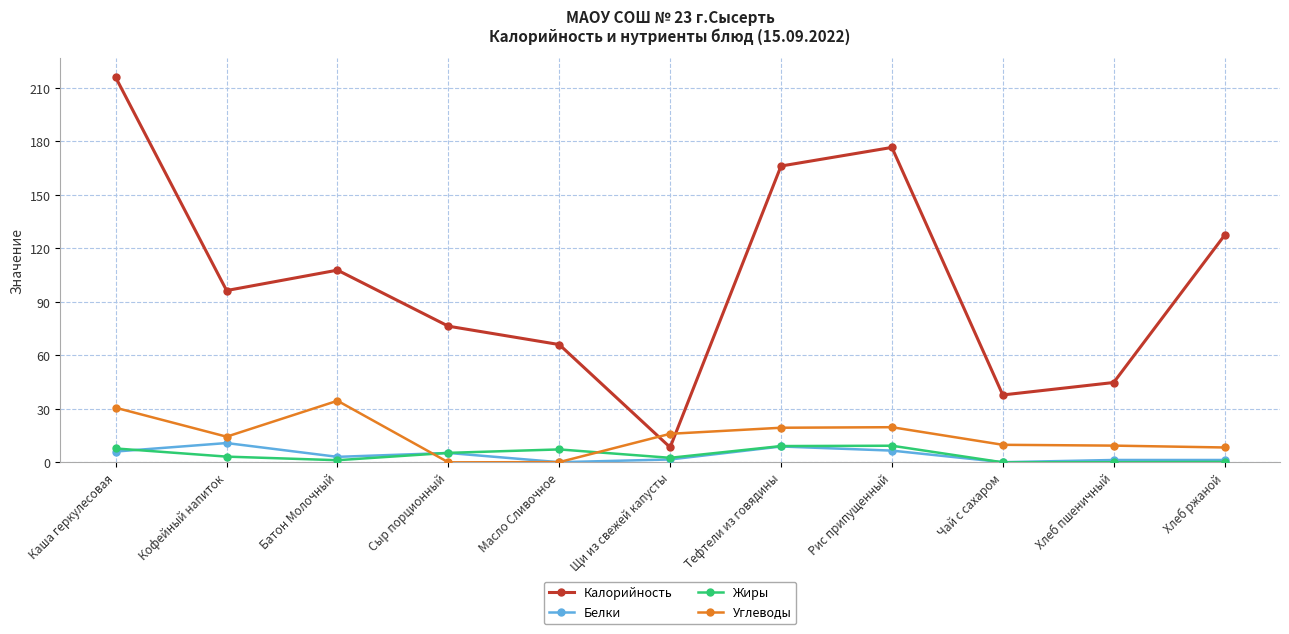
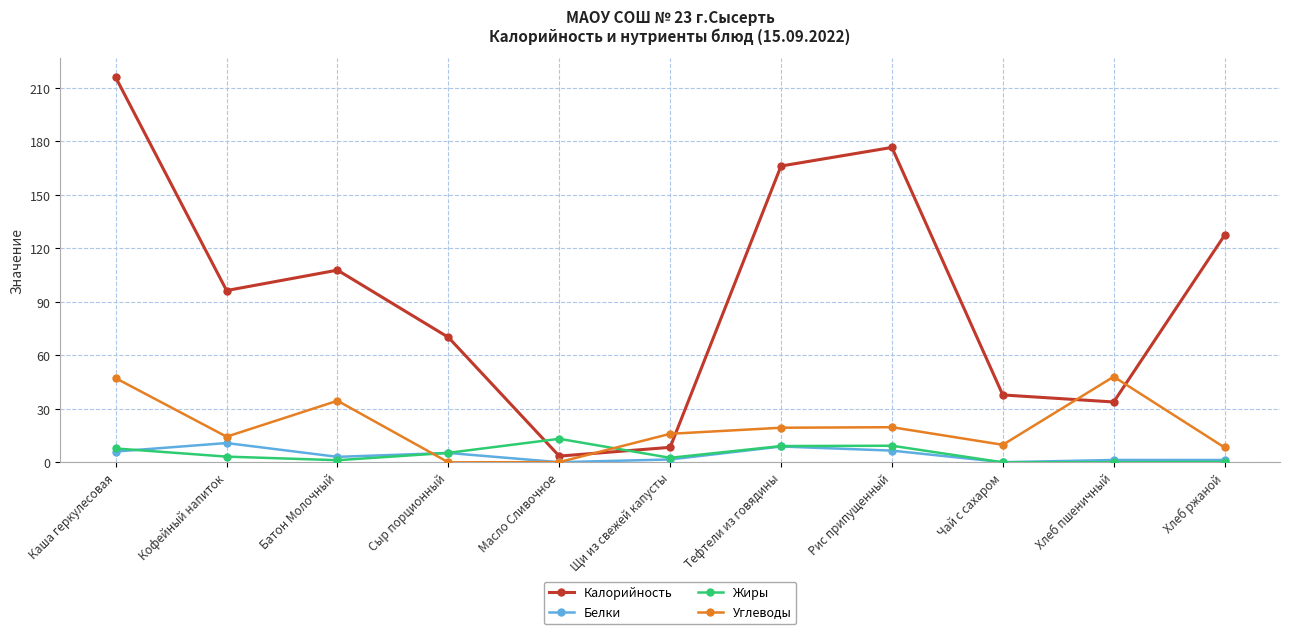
  {
    "Калорийность": {
      "Каша геркулесовая": 216,
      "Кофейный напиток": 96,
      "Батон Молочный": 108,
-     "Сыр порционный": 76,
-     "Масло Сливочное": 66,
+     "Сыр порционный": 70,
+     "Масло Сливочное": 4,
      "Щи из свежей капусты": 8,
      "Тефтели из говядины": 166,
      "Рис припущенный": 177,
      "Чай с сахаром": 38,
-     "Хлеб пшеничный": 45,
+     "Хлеб пшеничный": 34,
      "Хлеб ржаной": 127
    },
    "Белки": {
      "Каша геркулесовая": 6,
      "Кофейный напиток": 11,
      "Батон Молочный": 3,
      "Рис припущенный": 7
    },
    "Жиры": {
      "Каша геркулесовая": 8,
      "Кофейный напиток": 3,
      "Батон Молочный": 1,
-     "Масло Сливочное": 7,
+     "Масло Сливочное": 13,
      "Рис припущенный": 9
    },
    "Углеводы": {
-     "Каша геркулесовая": 31,
+     "Каша геркулесовая": 47,
      "Кофейный напиток": 14,
      "Батон Молочный": 35,
      "Сыр порционный": 0,
      "Щи из свежей капусты": 16,
      "Тефтели из говядины": 19,
      "Рис припущенный": 20,
      "Чай с сахаром": 10,
-     "Хлеб пшеничный": 9,
+     "Хлеб пшеничный": 48,
      "Хлеб ржаной": 8
    }
  }
